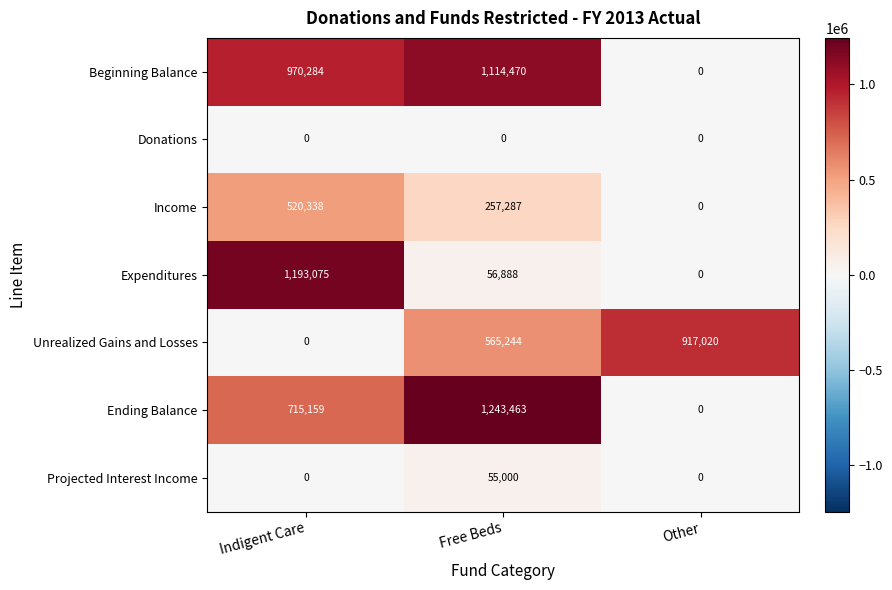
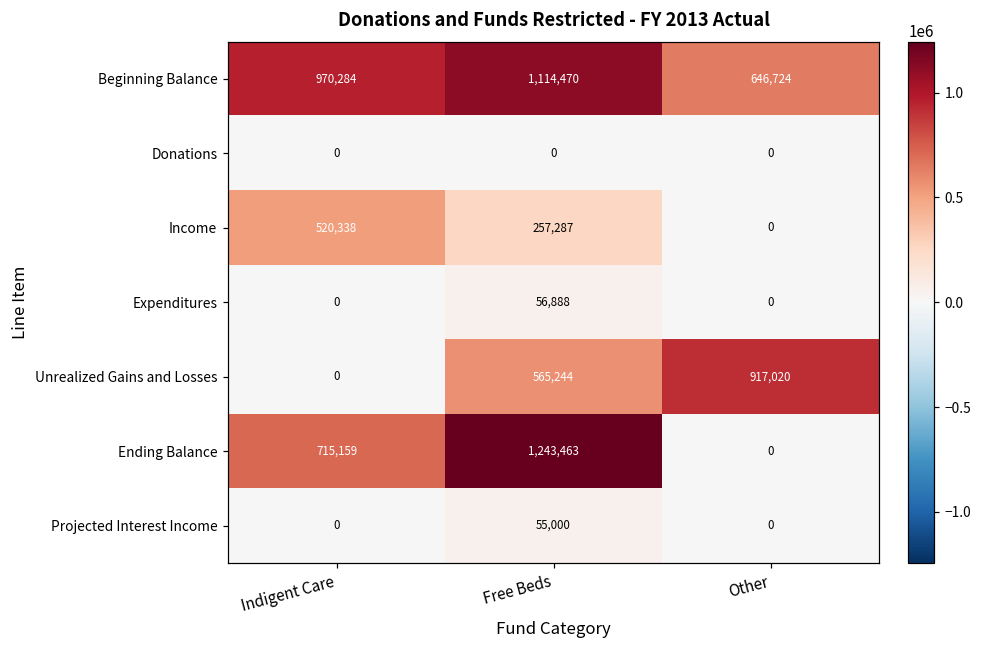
  {
    "Beginning Balance": {
      "Indigent Care": "970,284",
      "Free Beds": "1,114,470",
-     "Other": "0"
+     "Other": "646,724"
    },
    "Donations": {
      "Indigent Care": "0",
      "Free Beds": "0",
      "Other": "0"
    },
    "Income": {
      "Indigent Care": "520,338",
      "Free Beds": "257,287",
      "Other": "0"
    },
    "Expenditures": {
-     "Indigent Care": "1,193,075",
+     "Indigent Care": "0",
      "Free Beds": "56,888",
      "Other": "0"
    },
    "Unrealized Gains and Losses": {
      "Indigent Care": "0",
      "Free Beds": "565,244",
      "Other": "917,020"
    },
    "Ending Balance": {
      "Indigent Care": "715,159",
      "Free Beds": "1,243,463",
      "Other": "0"
    },
    "Projected Interest Income": {
      "Indigent Care": "0",
      "Free Beds": "55,000",
      "Other": "0"
    }
  }
